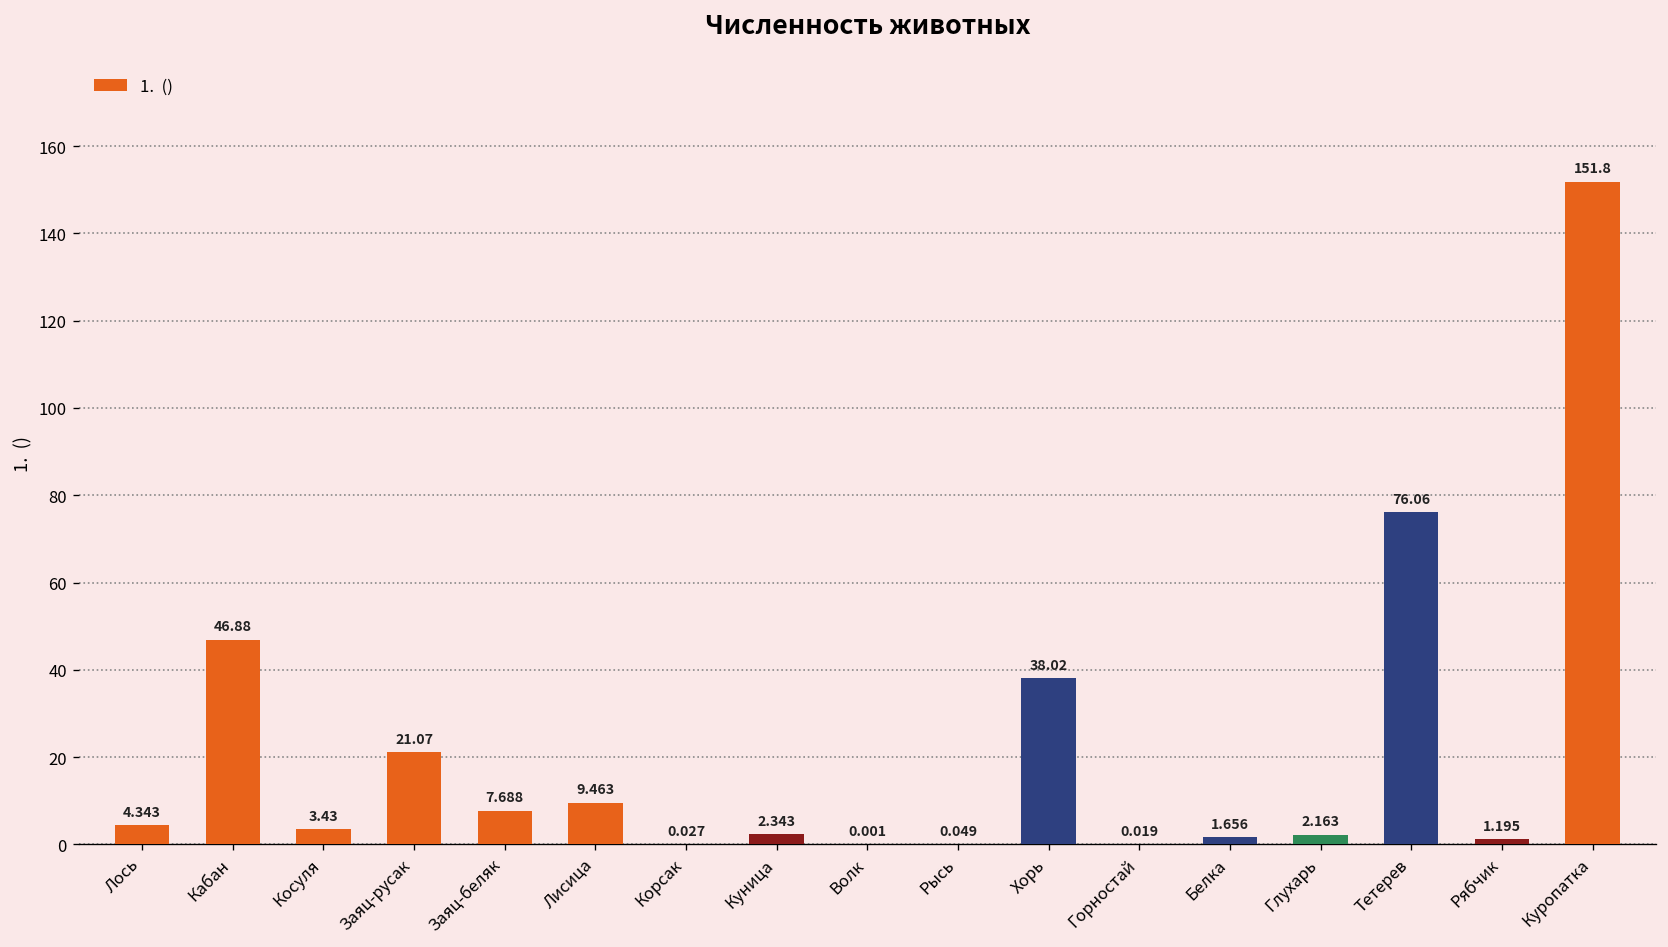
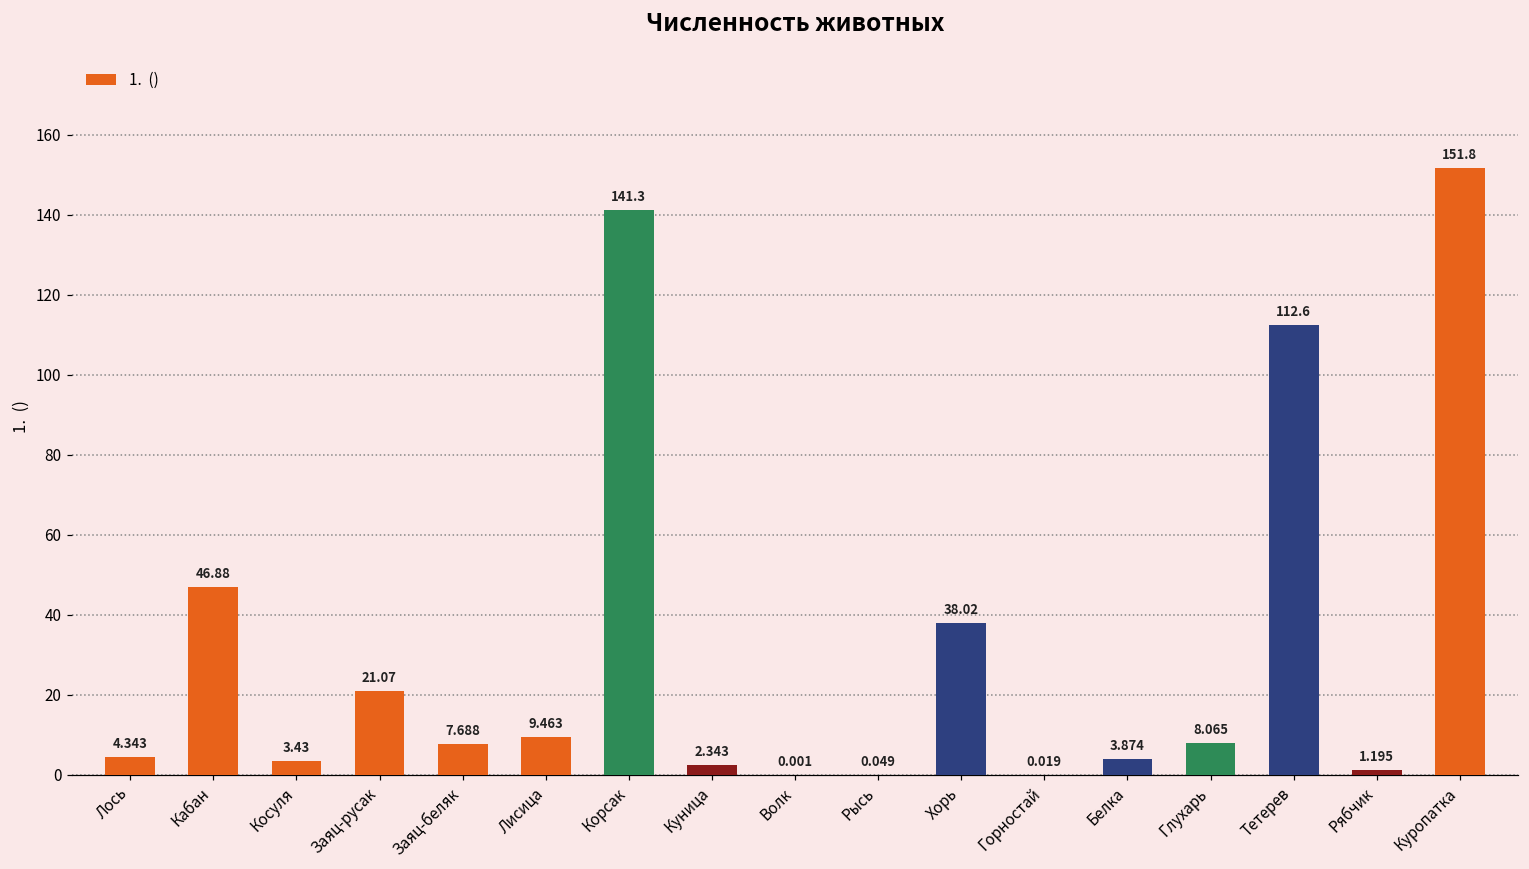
  {
    "Лось": 4.343,
    "Кабан": 46.88,
    "Косуля": 3.43,
    "Заяц-русак": 21.07,
    "Заяц-беляк": 7.688,
    "Лисица": 9.463,
-   "Корсак": 0.027,
+   "Корсак": 141.3,
    "Куница": 2.343,
    "Волк": 0.001,
    "Рысь": 0.049,
    "Хорь": 38.02,
    "Горностай": 0.019,
-   "Белка": 1.656,
-   "Глухарь": 2.163,
-   "Тетерев": 76.06,
+   "Белка": 3.874,
+   "Глухарь": 8.065,
+   "Тетерев": 112.6,
    "Рябчик": 1.195,
    "Куропатка": 151.8
  }
